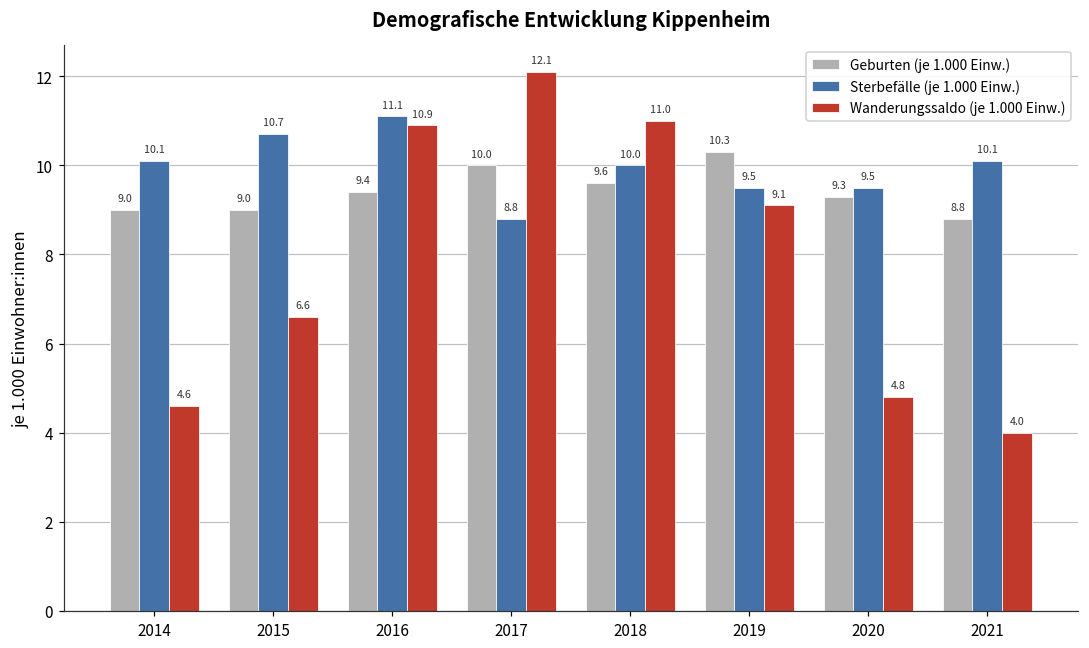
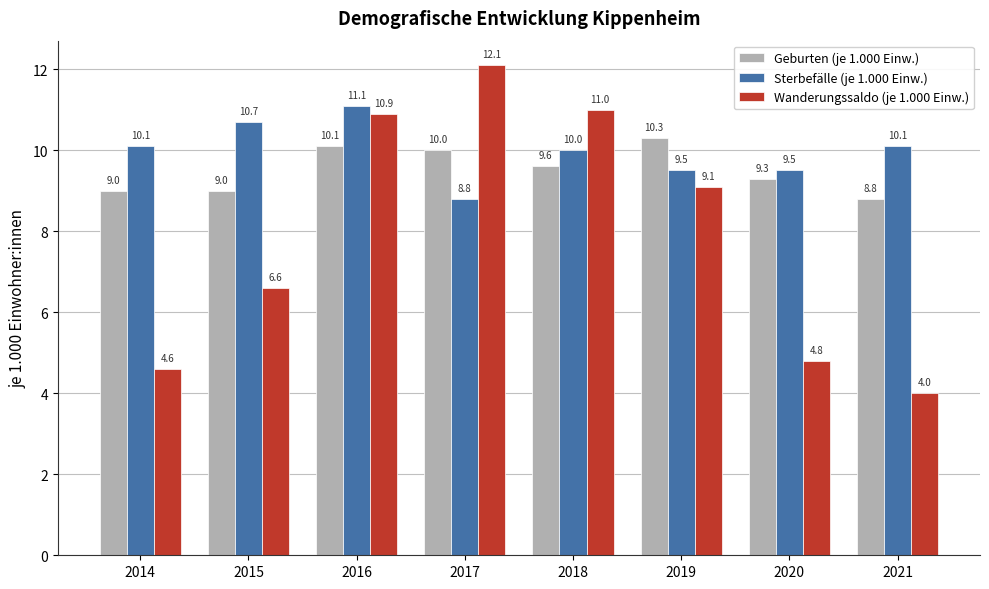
  {
    "Geburten (je 1.000 Einw.)": {
      "2014": 9.0,
      "2015": 9.0,
-     "2016": 9.4,
+     "2016": 10.1,
      "2017": 10.0,
      "2018": 9.6,
      "2019": 10.3,
      "2020": 9.3,
      "2021": 8.8
    },
    "Sterbefälle (je 1.000 Einw.)": {
      "2014": 10.1,
      "2015": 10.7,
      "2016": 11.1,
      "2017": 8.8,
      "2018": 10.0,
      "2019": 9.5,
      "2020": 9.5,
      "2021": 10.1
    },
    "Wanderungssaldo (je 1.000 Einw.)": {
      "2014": 4.6,
      "2015": 6.6,
      "2016": 10.9,
      "2017": 12.1,
      "2018": 11.0,
      "2019": 9.1,
      "2020": 4.8,
      "2021": 4.0
    }
  }
